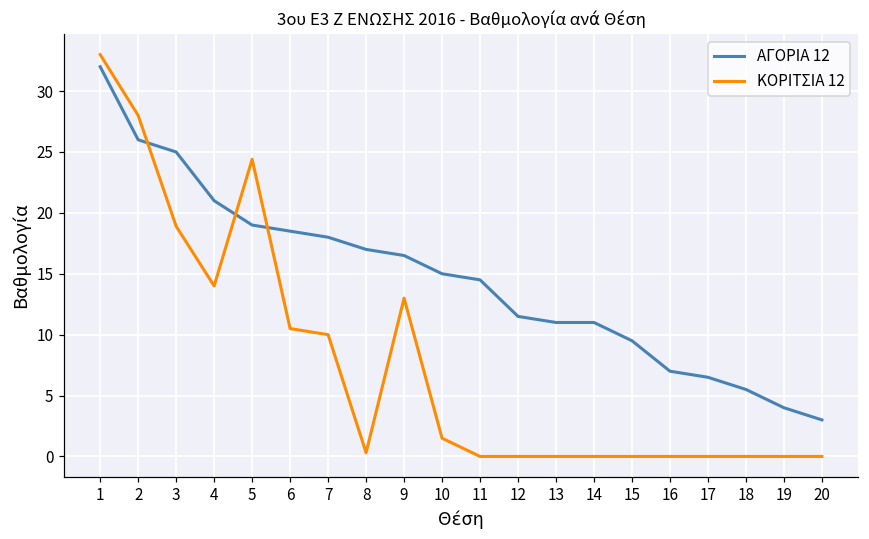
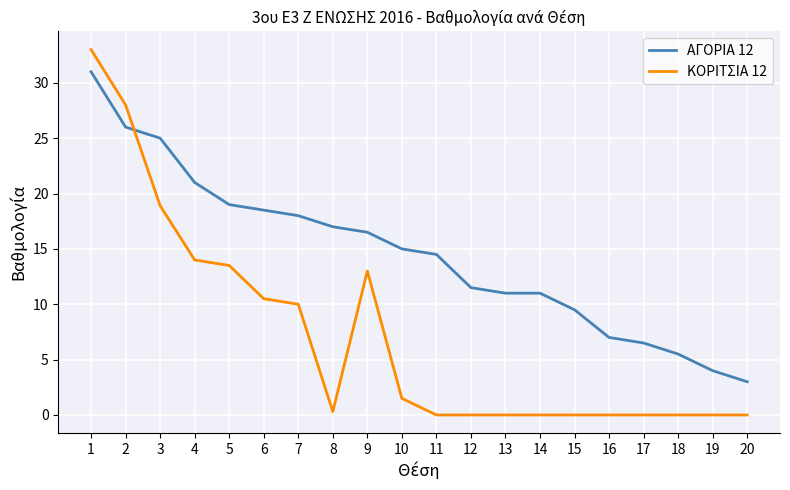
  {
    "ΑΓΟΡΙΑ 12": {
-     "1": 32,
+     "1": 31,
      "2": 26,
      "3": 25,
      "4": 21,
      "5": 19,
      "6": 18.5,
      "7": 18,
      "8": 17,
      "9": 16.5,
      "10": 15,
      "11": 14.5,
      "12": 11.5,
      "13": 11,
      "14": 11,
      "15": 9.5,
      "16": 7,
      "17": 6.5,
      "18": 5.5,
      "19": 4,
      "20": 3
    },
    "ΚΟΡΙΤΣΙΑ 12": {
      "1": 33.0,
      "2": 28.0,
      "3": 18.9,
      "4": 14.0,
-     "5": 24.4,
+     "5": 13.5,
      "6": 10.5,
      "7": 10.0,
      "8": 0.3,
      "9": 13.0,
      "10": 1.5,
      "11": 0.0,
      "12": 0.0,
      "13": 0.0,
      "14": 0.0,
      "15": 0.0,
      "16": 0.0,
      "17": 0.0,
      "18": 0.0,
      "19": 0.0,
      "20": 0.0
    }
  }
